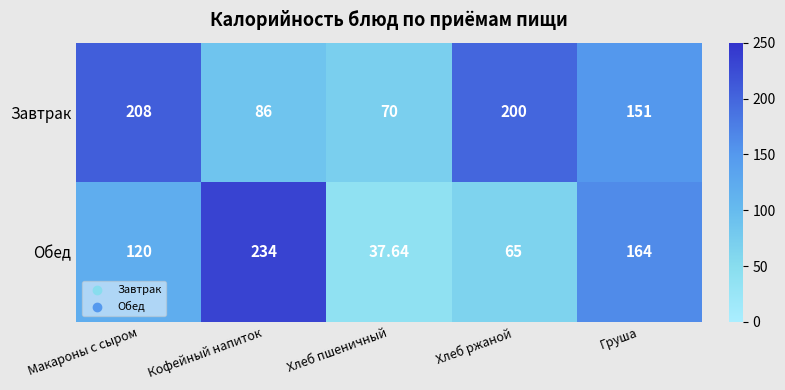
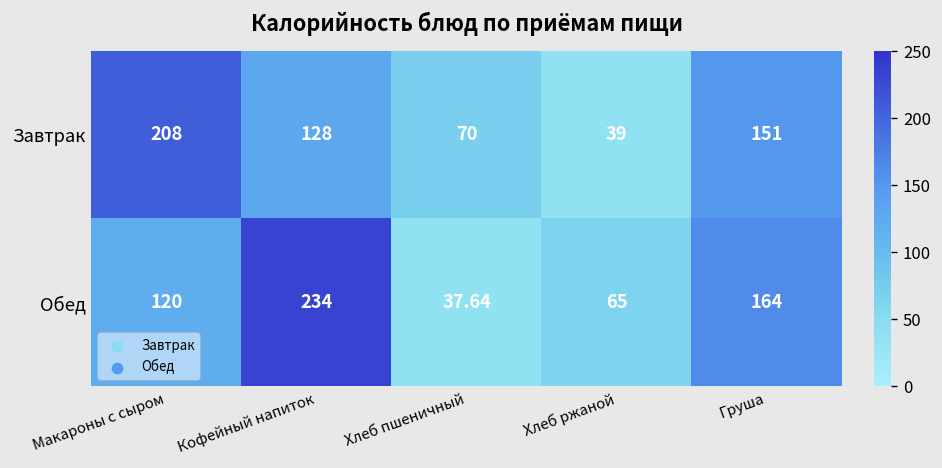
  {
    "Завтрак": {
      "Макароны с сыром": 208,
-     "Кофейный напиток": 86,
+     "Кофейный напиток": 128,
      "Хлеб пшеничный": 70,
-     "Хлеб ржаной": 200,
+     "Хлеб ржаной": 39,
      "Груша": 151
    },
    "Обед": {
      "Макароны с сыром": 120,
      "Кофейный напиток": 234,
      "Хлеб пшеничный": 37.64,
      "Хлеб ржаной": 65,
      "Груша": 164
    }
  }
